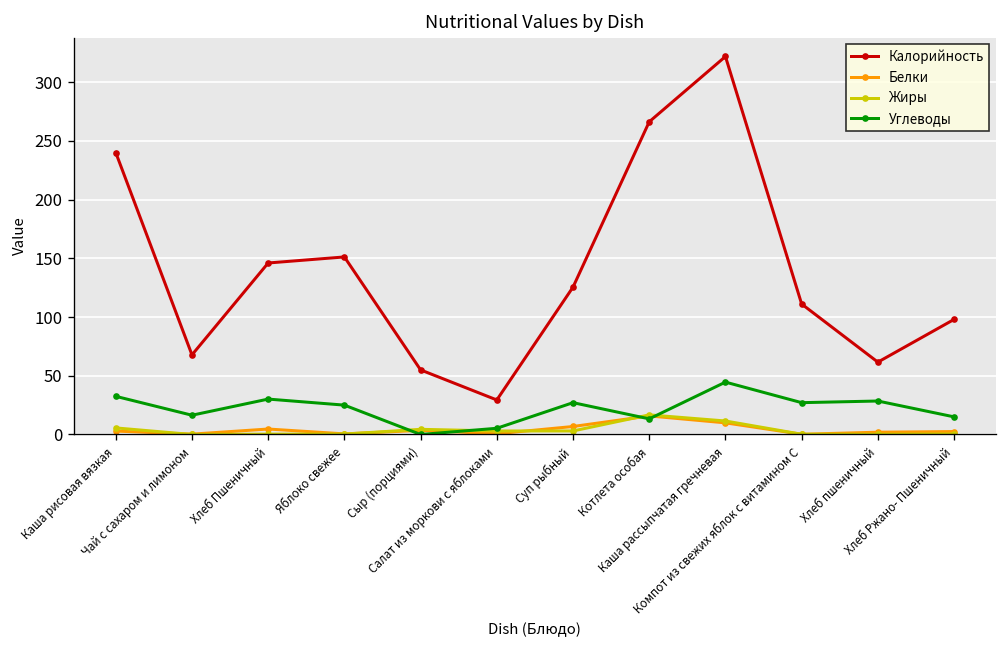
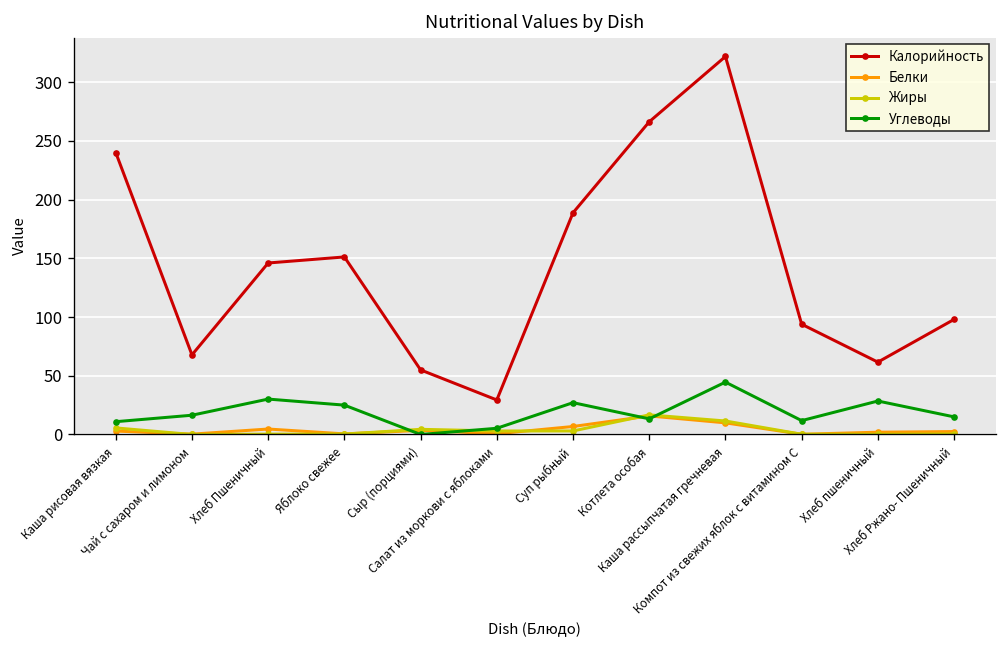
  {
    "Калорийность": {
      "Каша рисовая вязкая": 240,
      "Чай с сахаром и лимоном": 70,
      "Хлеб Пшеничный": 150,
      "Яблоко свежее": 150,
      "Сыр (порциями)": 60,
      "Салат из моркови с яблоками": 30,
-     "Суп рыбный": 130,
+     "Суп рыбный": 190,
      "Котлета особая": 270,
      "Каша рассыпчатая гречневая": 320,
-     "Компот из свежих яблок с витамином С": 110,
+     "Компот из свежих яблок с витамином С": 90,
      "Хлеб пшеничный": 60,
      "Хлеб Ржано- Пшеничный": 100
    },
    "Белки": {
      "Каша рисовая вязкая": 0,
      "Хлеб Пшеничный": 0,
      "Суп рыбный": 10
    },
    "Жиры": {
      "Каша рисовая вязкая": 10,
      "Хлеб Пшеничный": 0,
      "Суп рыбный": 0
    },
    "Углеводы": {
-     "Каша рисовая вязкая": 30,
+     "Каша рисовая вязкая": 10,
      "Чай с сахаром и лимоном": 20,
      "Хлеб Пшеничный": 30,
      "Яблоко свежее": 30,
      "Сыр (порциями)": 0,
      "Суп рыбный": 30,
      "Каша рассыпчатая гречневая": 40,
-     "Компот из свежих яблок с витамином С": 30,
+     "Компот из свежих яблок с витамином С": 10,
      "Хлеб пшеничный": 30,
      "Хлеб Ржано- Пшеничный": 20
    }
  }
